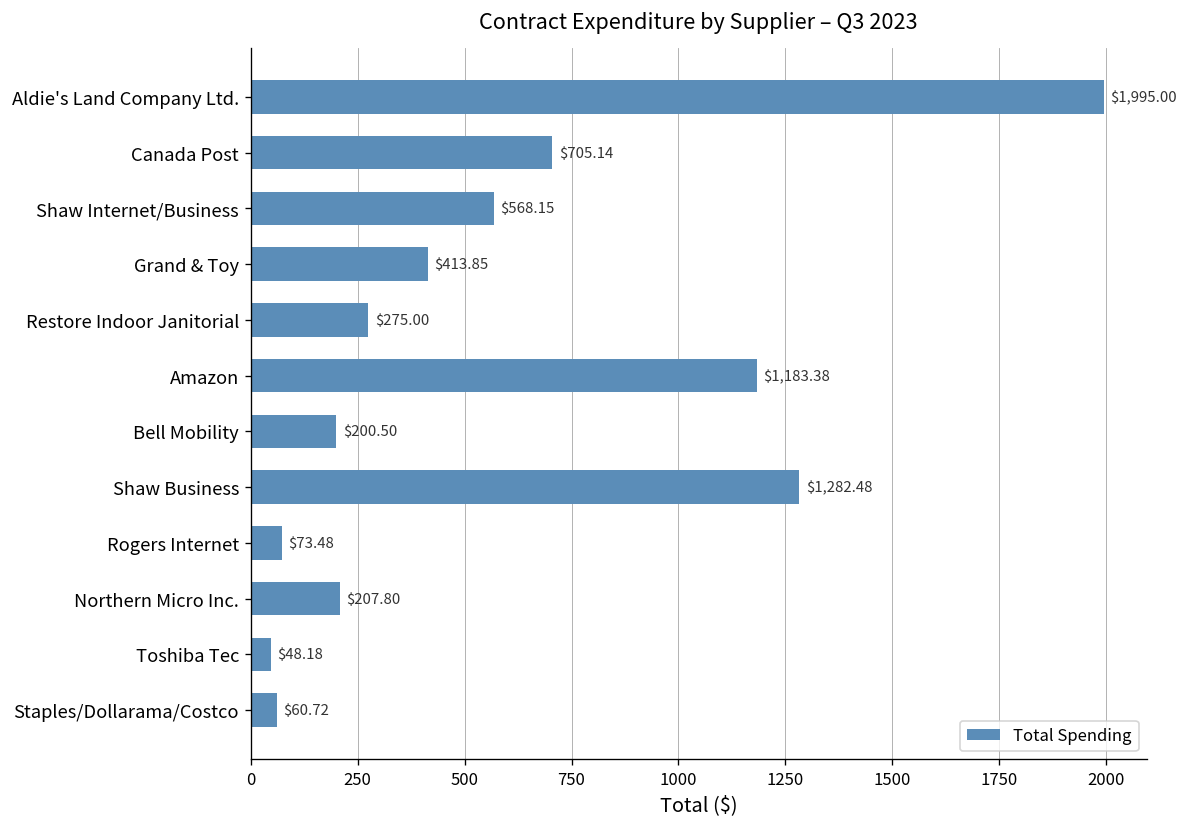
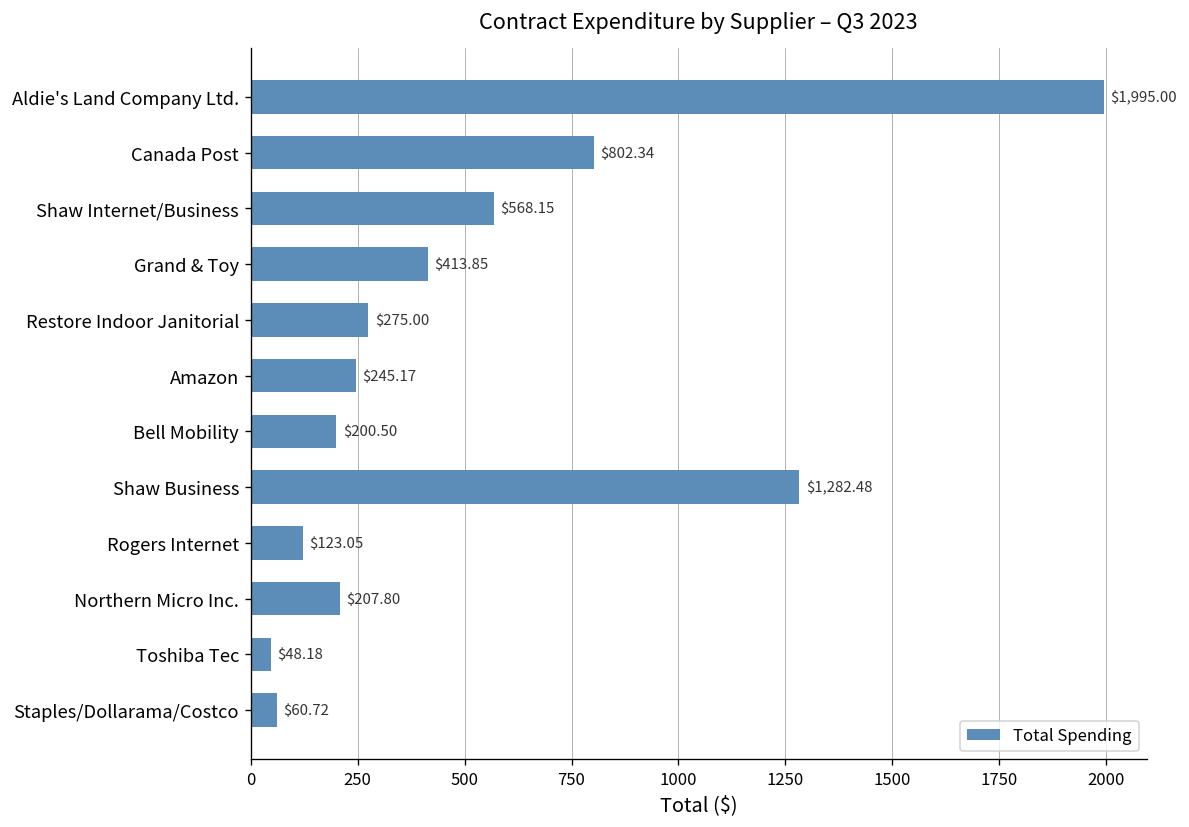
  {
    "Aldie's Land Company Ltd.": "$1,995.00",
-   "Canada Post": "$705.14",
+   "Canada Post": "$802.34",
    "Shaw Internet/Business": "$568.15",
    "Grand & Toy": "$413.85",
    "Restore Indoor Janitorial": "$275.00",
-   "Amazon": "$1,183.38",
+   "Amazon": "$245.17",
    "Bell Mobility": "$200.50",
    "Shaw Business": "$1,282.48",
-   "Rogers Internet": "$73.48",
+   "Rogers Internet": "$123.05",
    "Northern Micro Inc.": "$207.80",
    "Toshiba Tec": "$48.18",
    "Staples/Dollarama/Costco": "$60.72"
  }
